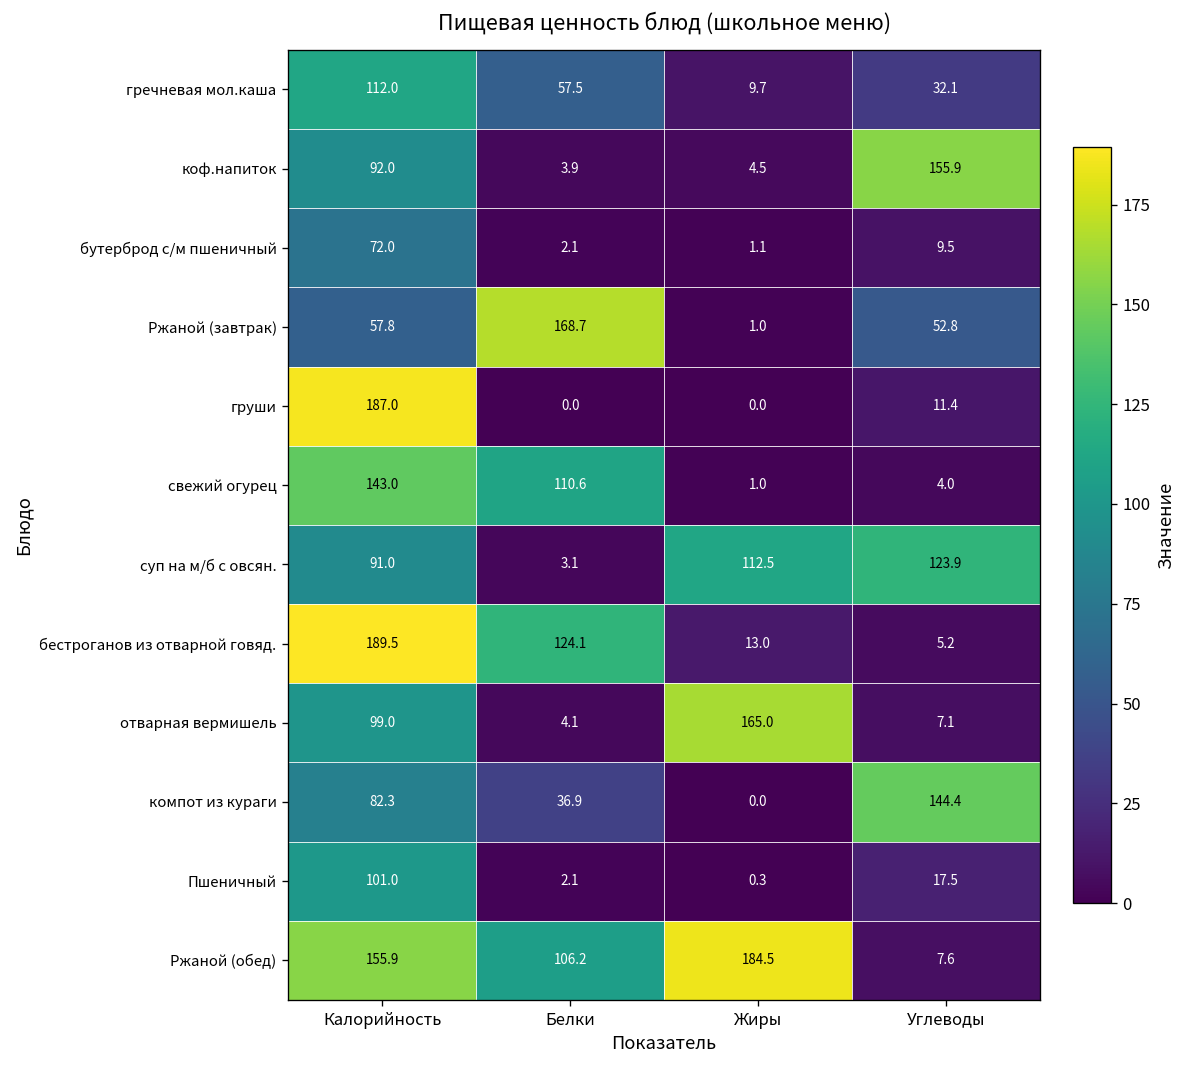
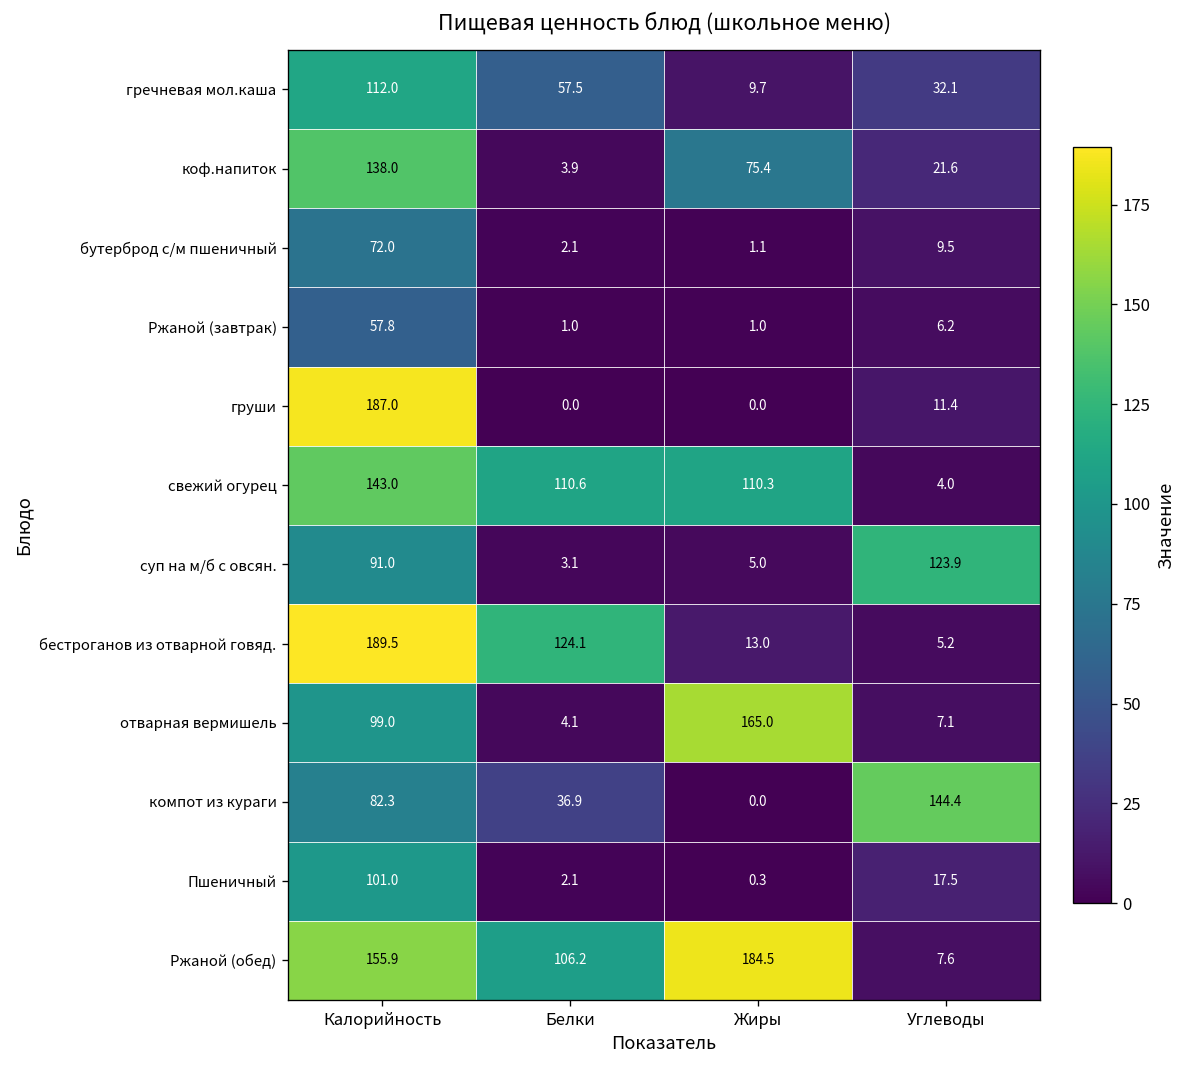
  {
    "гречневая мол.каша": {
      "Калорийность": 112.0,
      "Белки": 57.5,
      "Жиры": 9.7,
      "Углеводы": 32.1
    },
    "коф.напиток": {
-     "Калорийность": 92.0,
+     "Калорийность": 138.0,
      "Белки": 3.9,
-     "Жиры": 4.5,
-     "Углеводы": 155.9
+     "Жиры": 75.4,
+     "Углеводы": 21.6
    },
    "бутерброд с/м пшеничный": {
      "Калорийность": 72.0,
      "Белки": 2.1,
      "Жиры": 1.1,
      "Углеводы": 9.5
    },
    "Ржаной (завтрак)": {
      "Калорийность": 57.8,
-     "Белки": 168.7,
+     "Белки": 1.0,
      "Жиры": 1.0,
-     "Углеводы": 52.8
+     "Углеводы": 6.2
    },
    "груши": {
      "Калорийность": 187.0,
      "Белки": 0.0,
      "Жиры": 0.0,
      "Углеводы": 11.4
    },
    "свежий огурец": {
      "Калорийность": 143.0,
      "Белки": 110.6,
-     "Жиры": 1.0,
+     "Жиры": 110.3,
      "Углеводы": 4.0
    },
    "суп на м/б с овсян.": {
      "Калорийность": 91.0,
      "Белки": 3.1,
-     "Жиры": 112.5,
+     "Жиры": 5.0,
      "Углеводы": 123.9
    },
    "бестроганов из отварной говяд.": {
      "Калорийность": 189.5,
      "Белки": 124.1,
      "Жиры": 13.0,
      "Углеводы": 5.2
    },
    "отварная вермишель": {
      "Калорийность": 99.0,
      "Белки": 4.1,
      "Жиры": 165.0,
      "Углеводы": 7.1
    },
    "компот из кураги": {
      "Калорийность": 82.3,
      "Белки": 36.9,
      "Жиры": 0.0,
      "Углеводы": 144.4
    },
    "Пшеничный": {
      "Калорийность": 101.0,
      "Белки": 2.1,
      "Жиры": 0.3,
      "Углеводы": 17.5
    },
    "Ржаной (обед)": {
      "Калорийность": 155.9,
      "Белки": 106.2,
      "Жиры": 184.5,
      "Углеводы": 7.6
    }
  }
